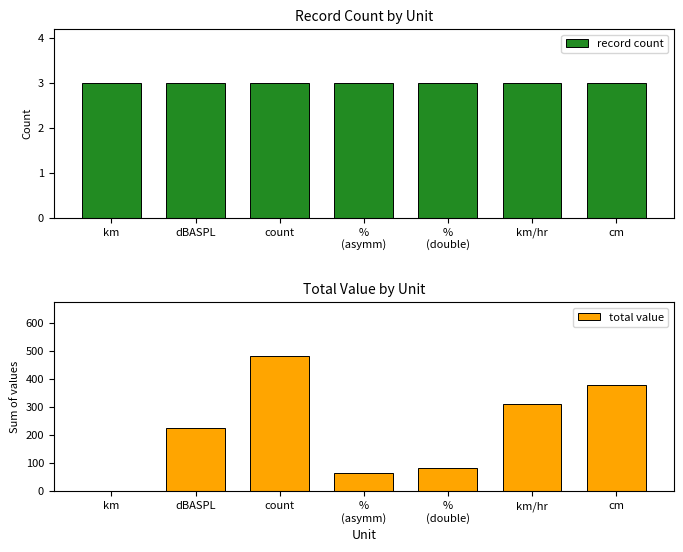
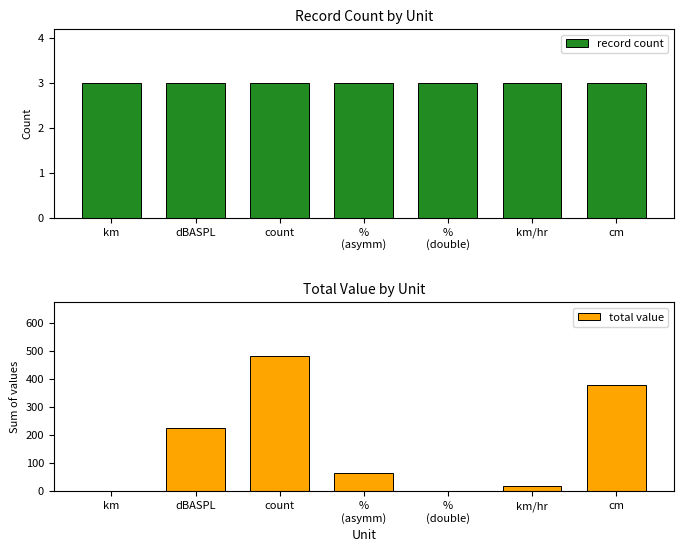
  {
    "Record Count by Unit": {
      "km": 3.0,
      "dBASPL": 3.0,
      "count": 3.0,
      "% (asymm)": 3.0,
      "% (double)": 3.0,
      "km/hr": 3.0,
      "cm": 3.0
    },
    "Total Value by Unit": {
      "dBASPL": 220,
      "count": 480,
      "% (asymm)": 70,
-     "% (double)": 80,
-     "km/hr": 310,
+     "% (double)": 0,
+     "km/hr": 20,
      "cm": 380
    }
  }
